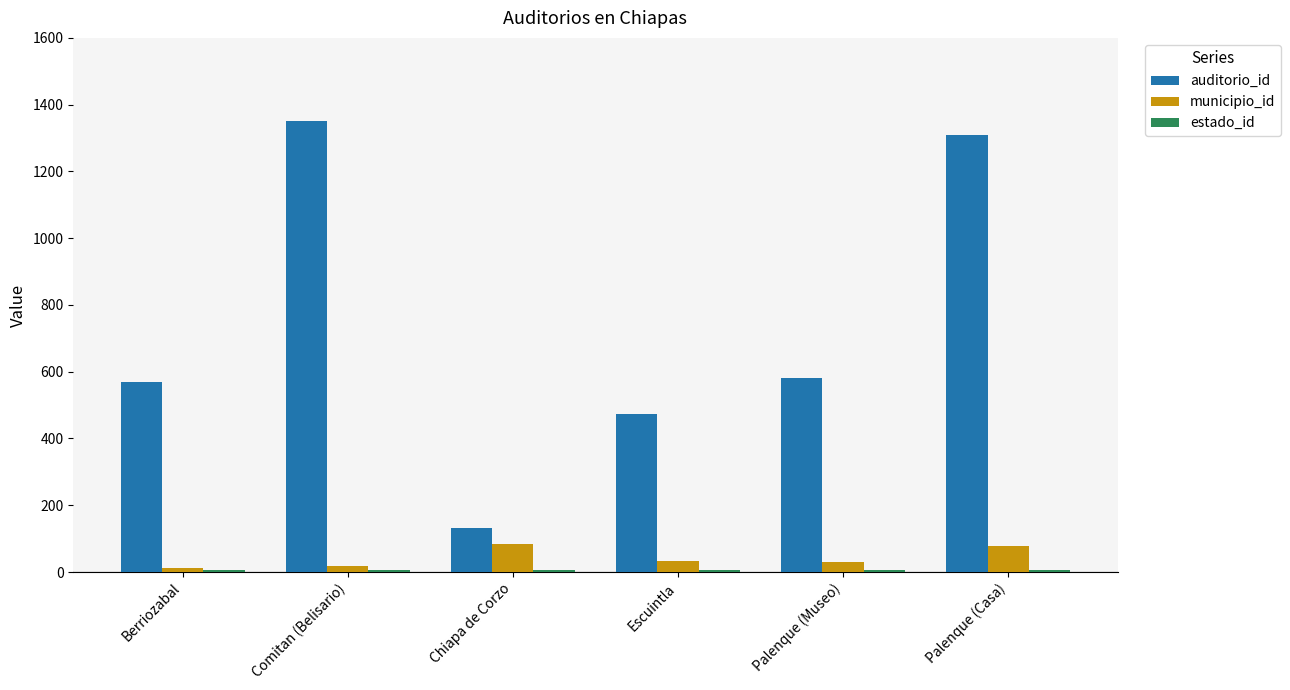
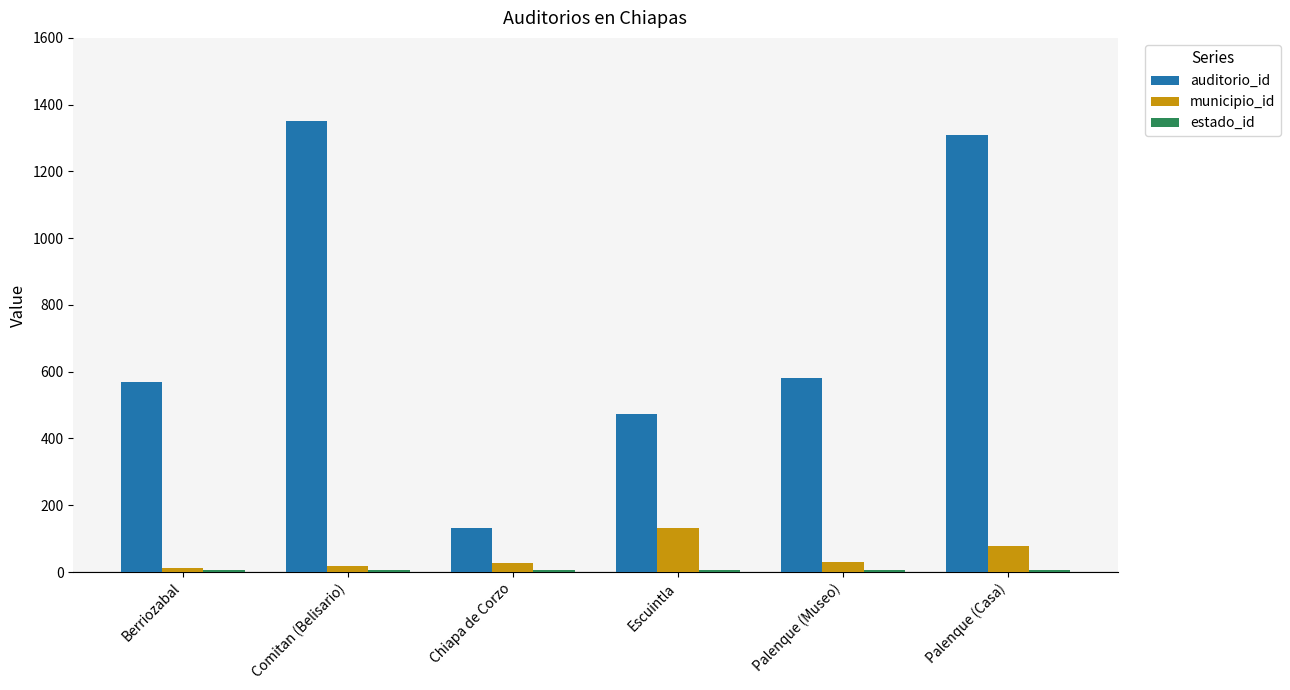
  {
    "auditorio_id": {
      "Berriozabal": 570,
      "Comitan (Belisario)": 1350,
      "Chiapa de Corzo": 130,
      "Escuintla": 470,
      "Palenque (Museo)": 580,
      "Palenque (Casa)": 1310
    },
    "municipio_id": {
      "Berriozabal": 10,
      "Comitan (Belisario)": 20,
-     "Chiapa de Corzo": 80,
-     "Escuintla": 30,
+     "Chiapa de Corzo": 30,
+     "Escuintla": 130,
      "Palenque (Museo)": 30,
      "Palenque (Casa)": 80
    }
  }
